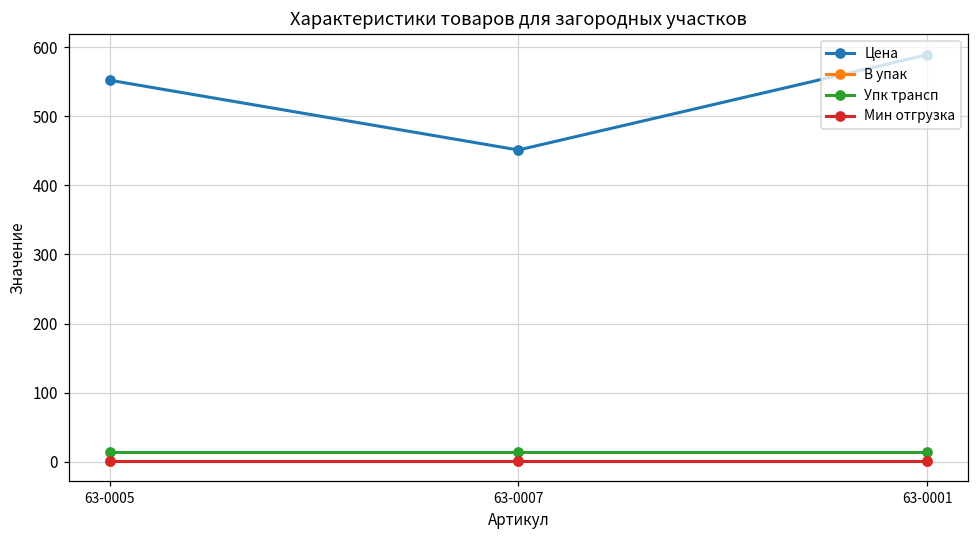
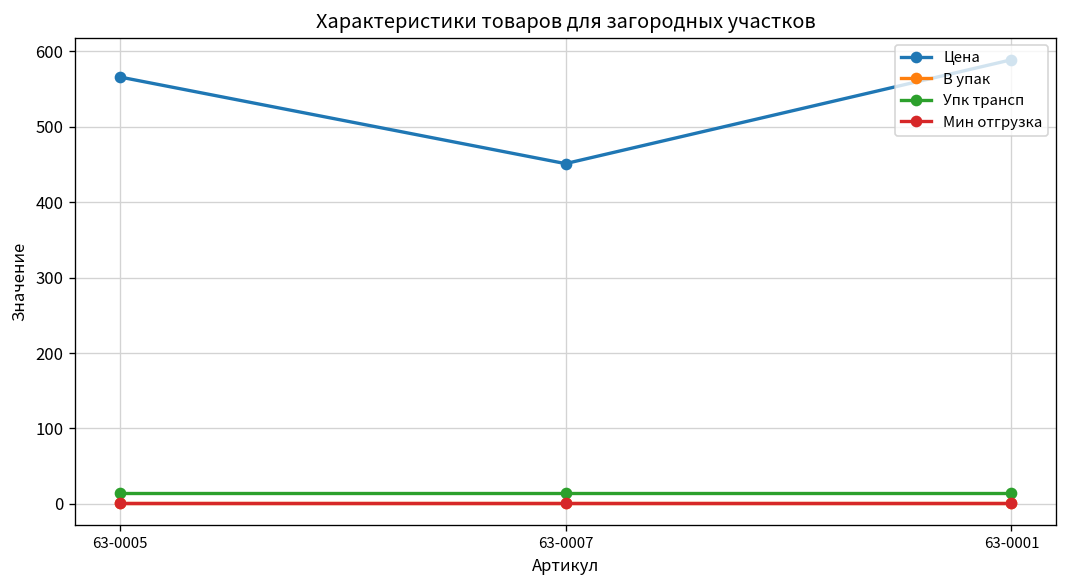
  {
    "Цена": {
-     "63-0005": 550,
+     "63-0005": 570,
      "63-0007": 450
    },
    "Мин отгрузка": {
      "63-0005": 0,
      "63-0007": 0,
      "63-0001": 0
    },
    "Упк трансп": {
      "63-0005": 10,
      "63-0007": 10,
      "63-0001": 10
    }
  }
